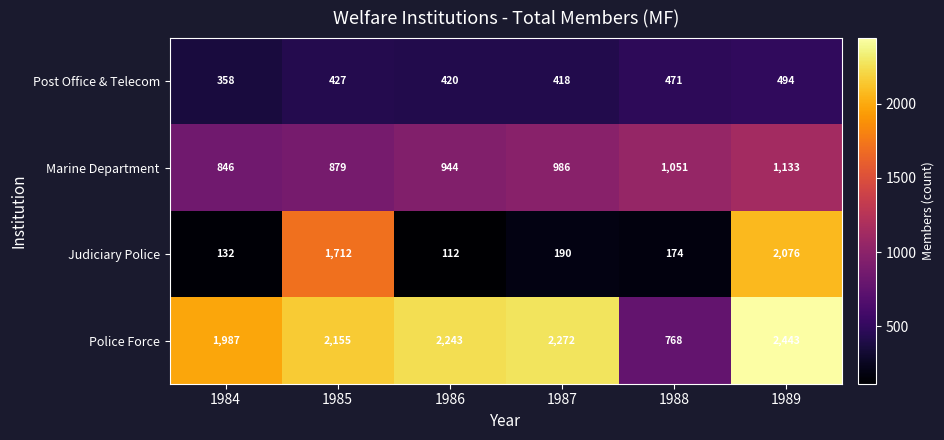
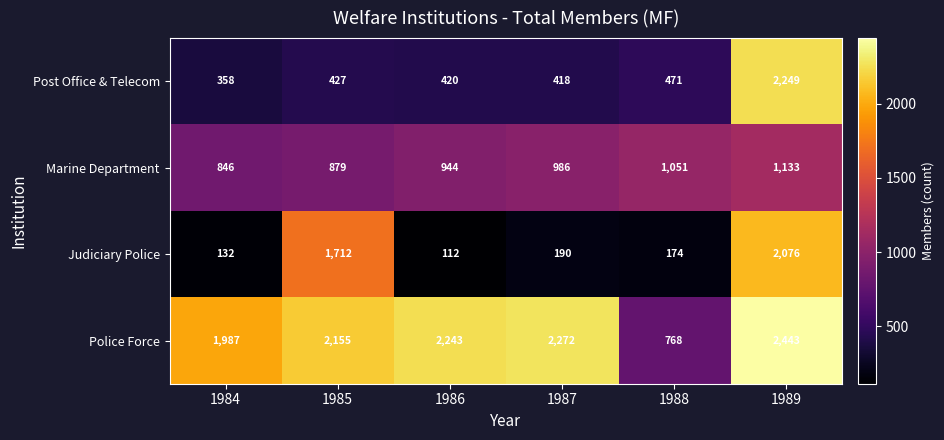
  {
    "Post Office & Telecom": {
      "1984": "358",
      "1985": "427",
      "1986": "420",
      "1987": "418",
      "1988": "471",
-     "1989": "494"
+     "1989": "2,249"
    },
    "Marine Department": {
      "1984": "846",
      "1985": "879",
      "1986": "944",
      "1987": "986",
      "1988": "1,051",
      "1989": "1,133"
    },
    "Judiciary Police": {
      "1984": "132",
      "1985": "1,712",
      "1986": "112",
      "1987": "190",
      "1988": "174",
      "1989": "2,076"
    },
    "Police Force": {
      "1984": "1,987",
      "1985": "2,155",
      "1986": "2,243",
      "1987": "2,272",
      "1988": "768",
      "1989": "2,443"
    }
  }
